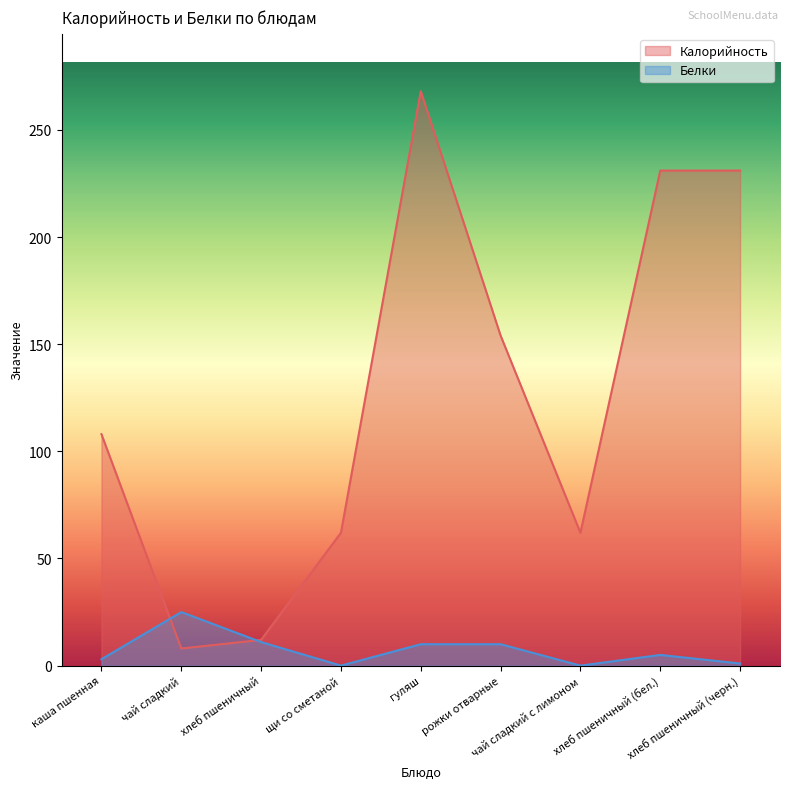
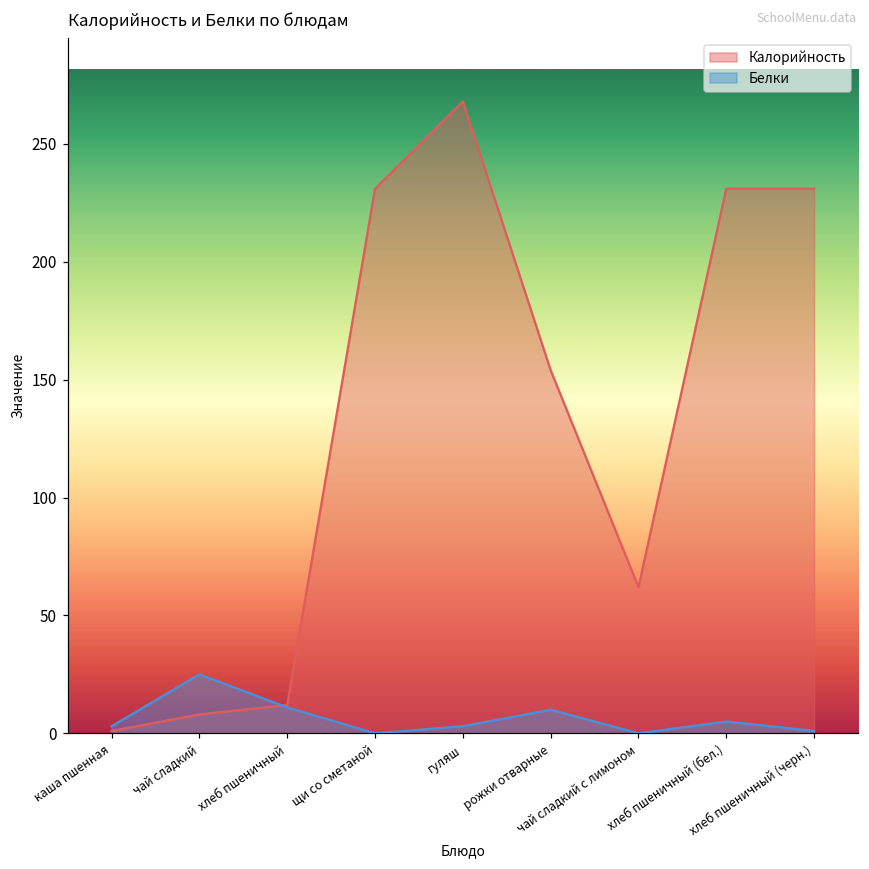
  {
    "Калорийность": {
-     "каша пшенная": 108,
+     "каша пшенная": 1,
      "чай сладкий": 8,
-     "щи со сметаной": 62,
+     "щи со сметаной": 231,
      "гуляш": 268,
      "рожки отварные": 154,
      "чай сладкий с лимоном": 62,
      "хлеб пшеничный (бел.)": 231,
      "хлеб пшеничный (черн.)": 231
    },
    "Белки": {
      "каша пшенная": 3,
      "чай сладкий": 25,
      "щи со сметаной": 0,
-     "гуляш": 10,
+     "гуляш": 3,
      "рожки отварные": 10,
      "чай сладкий с лимоном": 0,
      "хлеб пшеничный (бел.)": 5,
      "хлеб пшеничный (черн.)": 1
    }
  }
